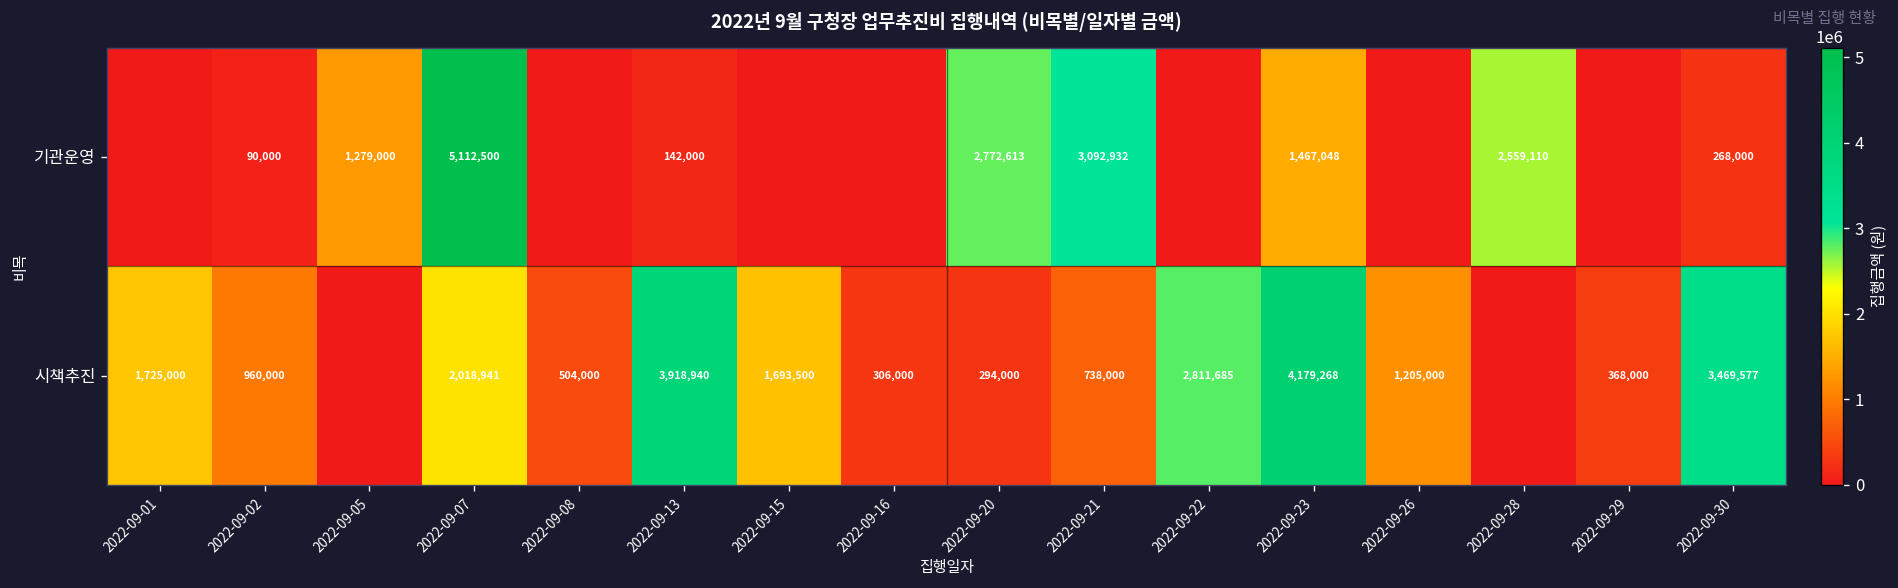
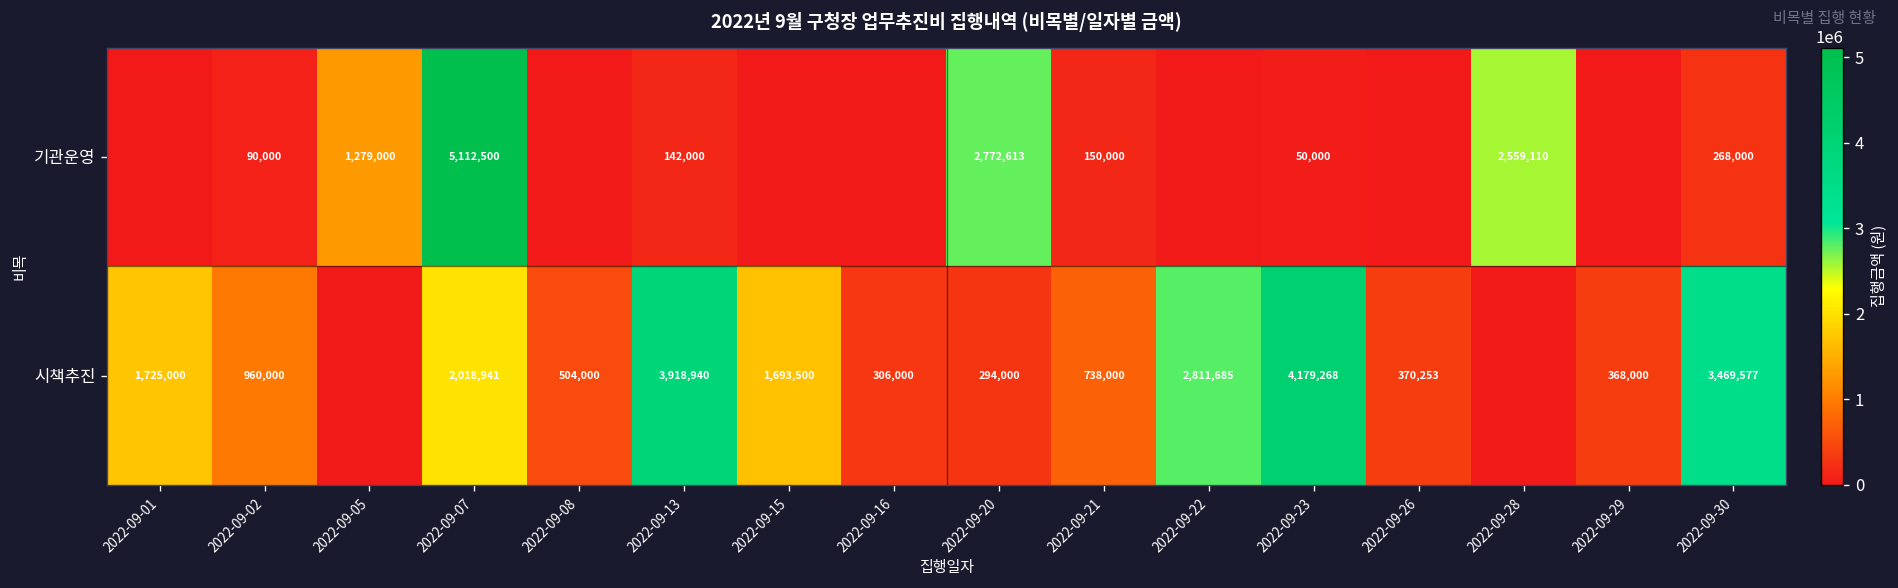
  {
    "기관운영": {
      "2022-09-02": "90,000",
      "2022-09-05": "1,279,000",
      "2022-09-07": "5,112,500",
      "2022-09-13": "142,000",
      "2022-09-20": "2,772,613",
-     "2022-09-21": "3,092,932",
-     "2022-09-23": "1,467,048",
+     "2022-09-21": "150,000",
+     "2022-09-23": "50,000",
      "2022-09-28": "2,559,110",
      "2022-09-30": "268,000"
    },
    "시책추진": {
      "2022-09-01": "1,725,000",
      "2022-09-02": "960,000",
      "2022-09-07": "2,018,941",
      "2022-09-08": "504,000",
      "2022-09-13": "3,918,940",
      "2022-09-15": "1,693,500",
      "2022-09-16": "306,000",
      "2022-09-20": "294,000",
      "2022-09-21": "738,000",
      "2022-09-22": "2,811,685",
      "2022-09-23": "4,179,268",
-     "2022-09-26": "1,205,000",
+     "2022-09-26": "370,253",
      "2022-09-29": "368,000",
      "2022-09-30": "3,469,577"
    }
  }
